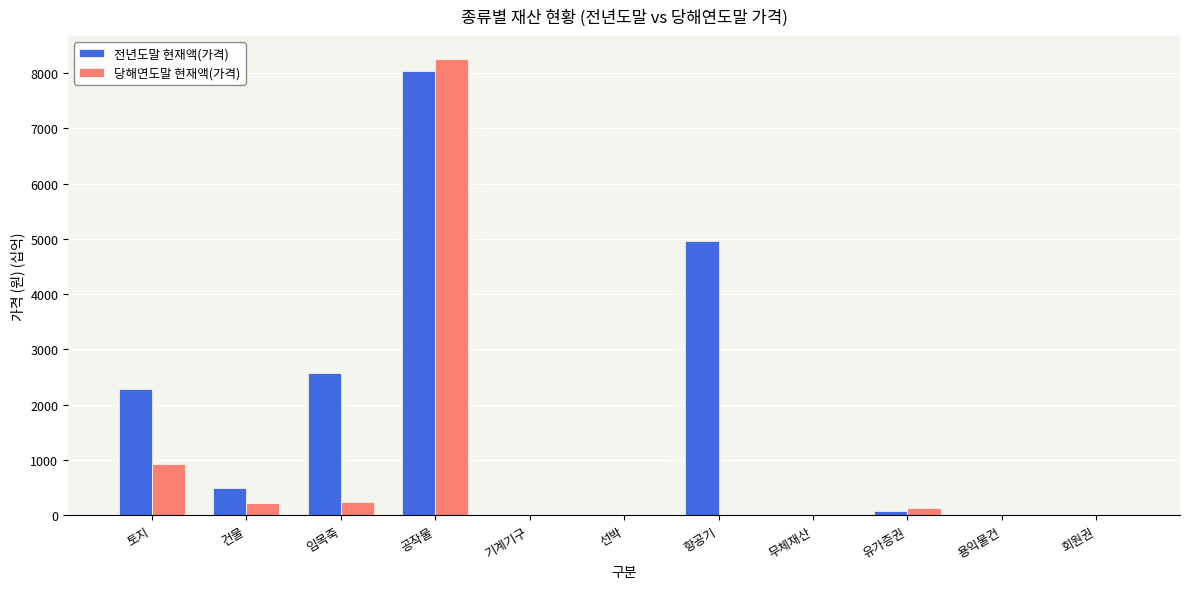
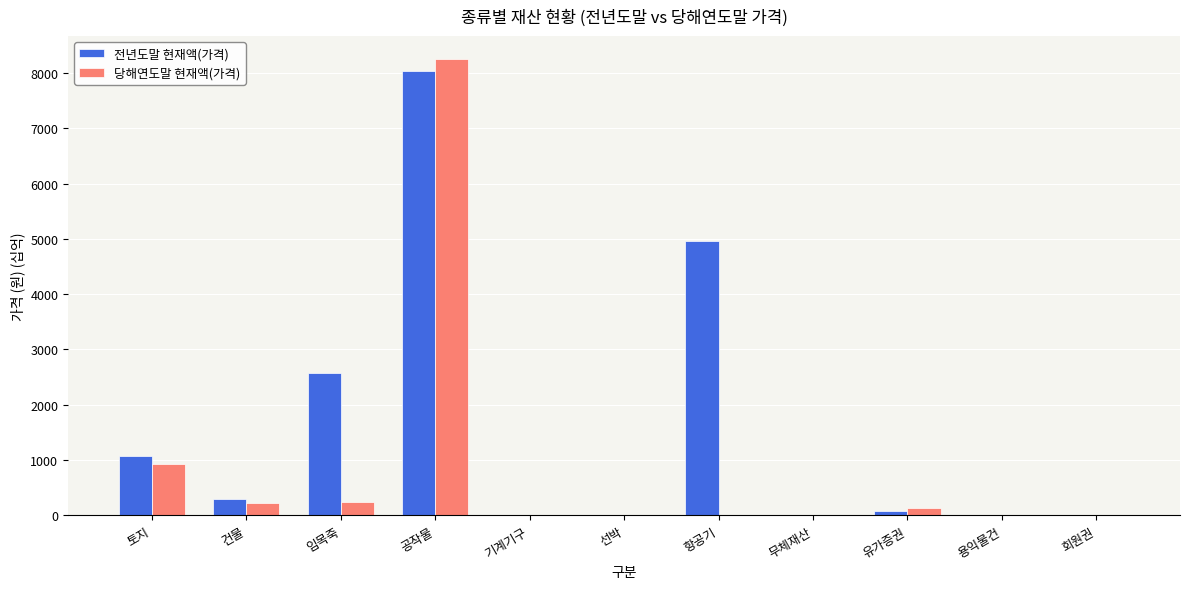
  {
    "전년도말 현재액(가격)": {
-     "토지": 2300,
-     "건물": 500,
+     "토지": 1100,
+     "건물": 300,
      "임목죽": 2600,
      "공작물": 8000,
      "항공기": 5000,
      "유가증권": 100
    },
    "당해연도말 현재액(가격)": {
      "토지": 900,
      "건물": 200,
      "임목죽": 200,
      "공작물": 8300,
      "유가증권": 100
    }
  }
